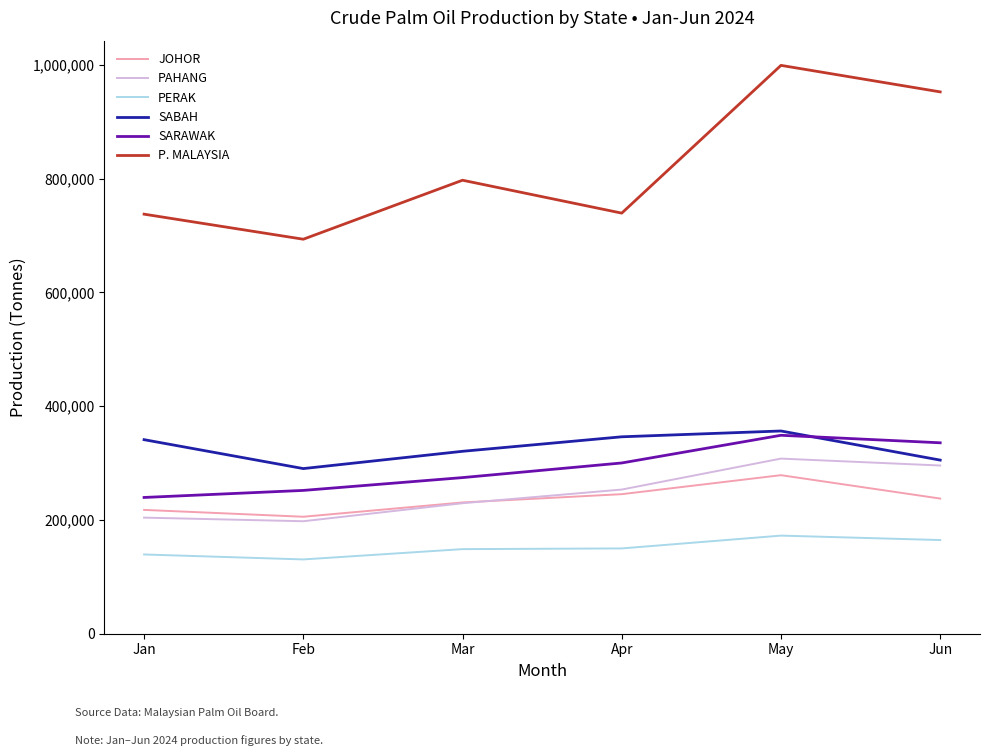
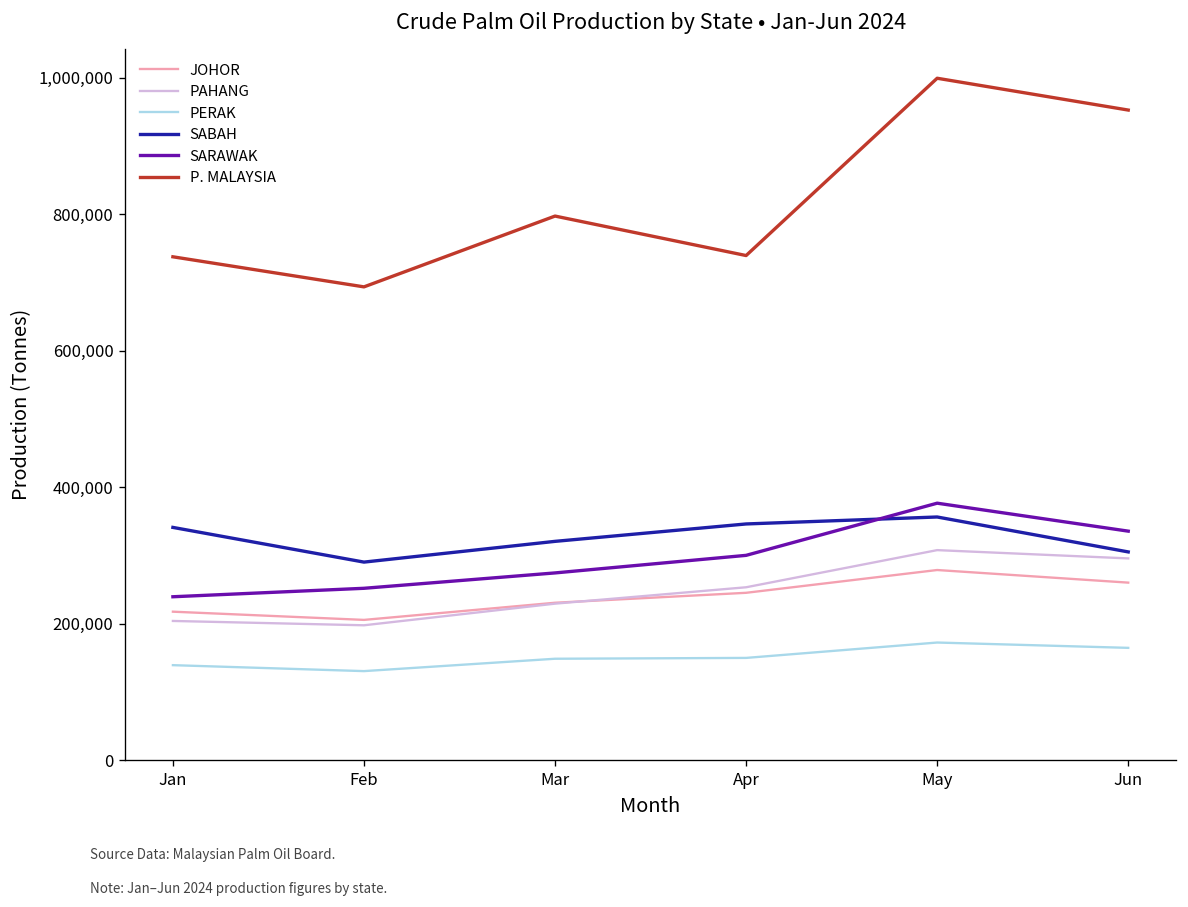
  {
    "JOHOR": {
      "Jan": "220,000",
      "Feb": "210,000",
      "Apr": "250,000",
      "May": "280,000",
-     "Jun": "240,000"
+     "Jun": "260,000"
    },
    "SABAH": {
      "Jan": "340,000",
      "Feb": "290,000",
      "Mar": "320,000",
      "Apr": "350,000",
      "May": "360,000",
      "Jun": "310,000"
    },
    "SARAWAK": {
      "Jan": "240,000",
      "Feb": "250,000",
      "Mar": "270,000",
      "Apr": "300,000",
-     "May": "350,000",
+     "May": "380,000",
      "Jun": "340,000"
    },
    "P. MALAYSIA": {
      "Jan": "740,000",
      "Feb": "690,000",
      "Mar": "800,000",
      "Apr": "740,000",
      "May": "1,000,000",
      "Jun": "950,000"
    }
  }
